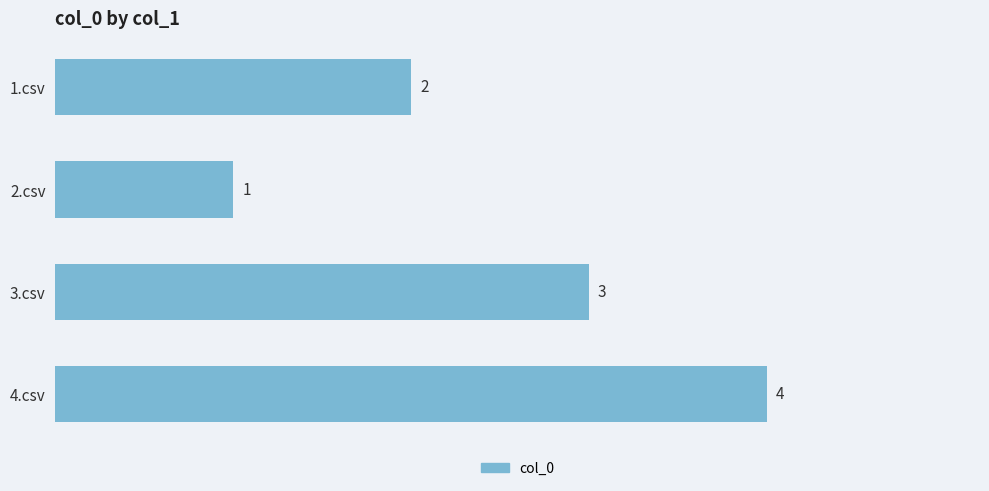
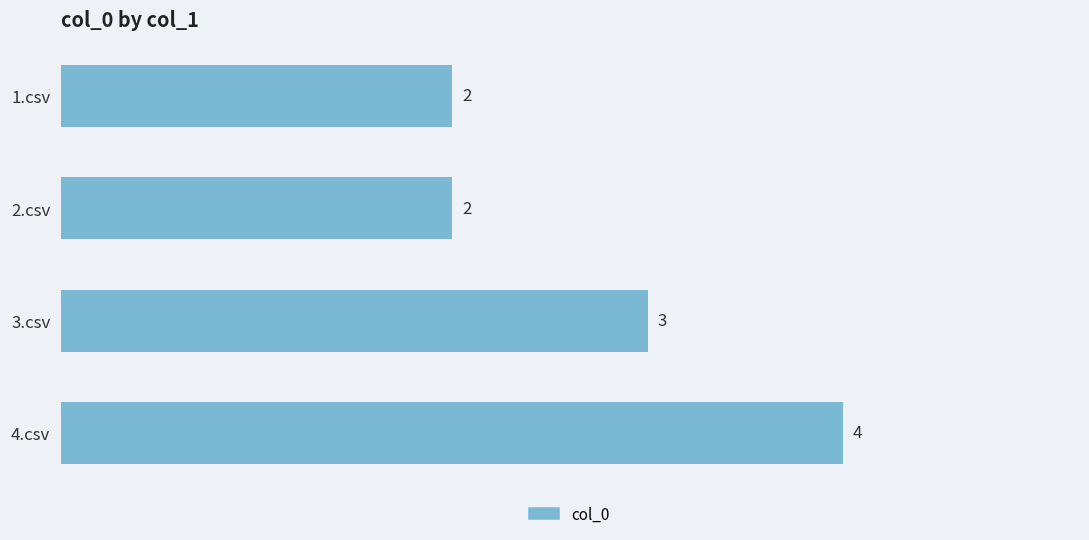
  {
    "1.csv": 2,
-   "2.csv": 1,
+   "2.csv": 2,
    "3.csv": 3,
    "4.csv": 4
  }
